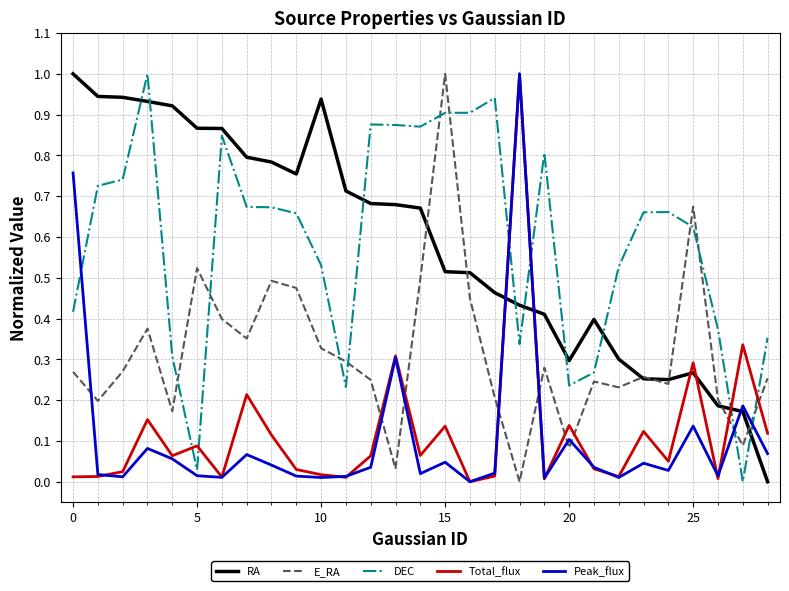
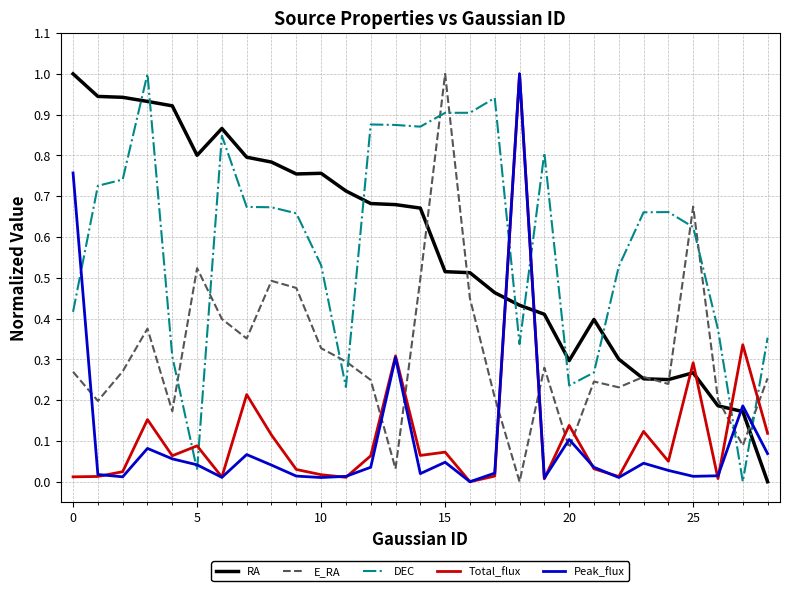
  {
    "RA": {
      "0": 1.00,
-     "5": 0.87,
-     "10": 0.94,
+     "5": 0.80,
+     "10": 0.76,
      "15": 0.51,
      "20": 0.30,
      "25": 0.27
    },
    "E_RA": {
      "0": 0.27,
      "5": 0.52,
      "10": 0.33,
      "15": 1.00,
      "20": 0.08,
      "25": 0.67
    },
    "DEC": {
      "0": 0.42,
      "5": 0.03,
      "10": 0.53,
      "15": 0.90,
      "20": 0.24,
      "25": 0.62
    },
    "Total_flux": {
      "0": 0.01,
      "5": 0.09,
      "10": 0.02,
-     "15": 0.14,
+     "15": 0.07,
      "20": 0.14,
      "25": 0.29
    },
    "Peak_flux": {
      "0": 0.76,
-     "5": 0.01,
+     "5": 0.04,
      "10": 0.01,
      "15": 0.05,
      "20": 0.10,
-     "25": 0.14
+     "25": 0.01
    }
  }
